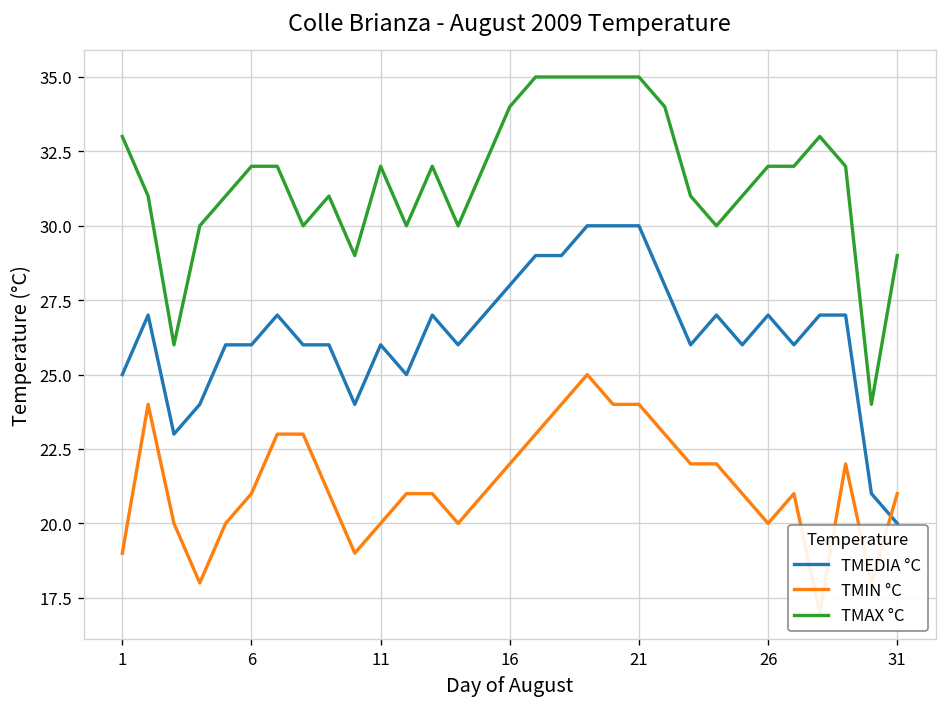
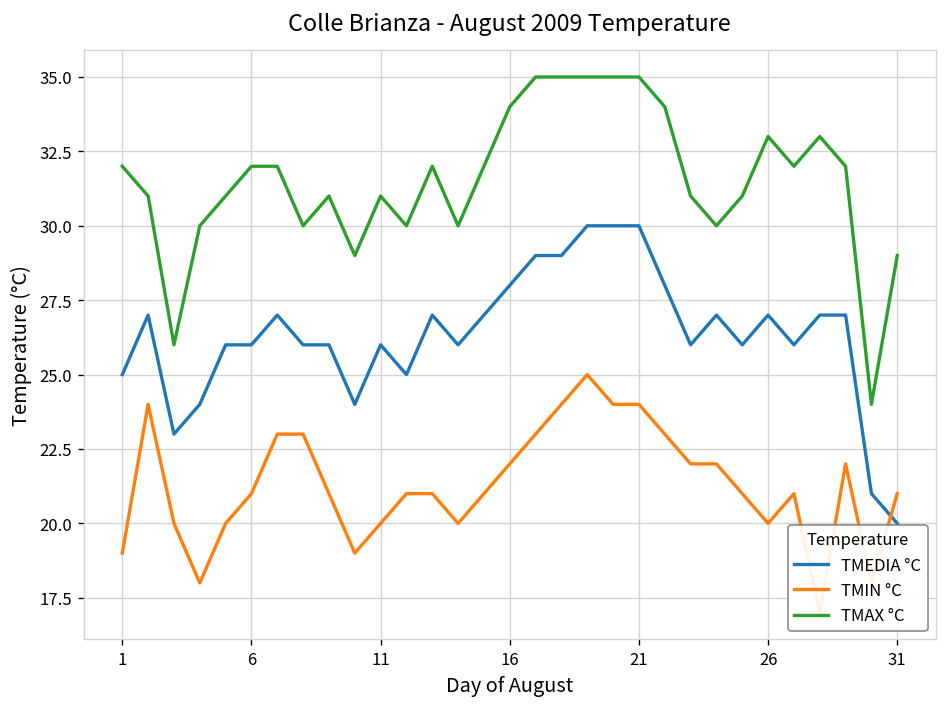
  {
    "TMEDIA °C": {
      "1": 25,
      "6": 26,
      "11": 26,
      "16": 28,
      "21": 30,
      "26": 27,
      "31": 20
    },
    "TMIN °C": {
      "1": 19,
      "6": 21,
      "11": 20,
      "16": 22,
      "21": 24,
      "26": 20,
      "31": 21
    },
    "TMAX °C": {
-     "1": 33,
+     "1": 32,
      "6": 32,
-     "11": 32,
+     "11": 31,
      "16": 34,
      "21": 35,
-     "26": 32,
+     "26": 33,
      "31": 29
    }
  }
